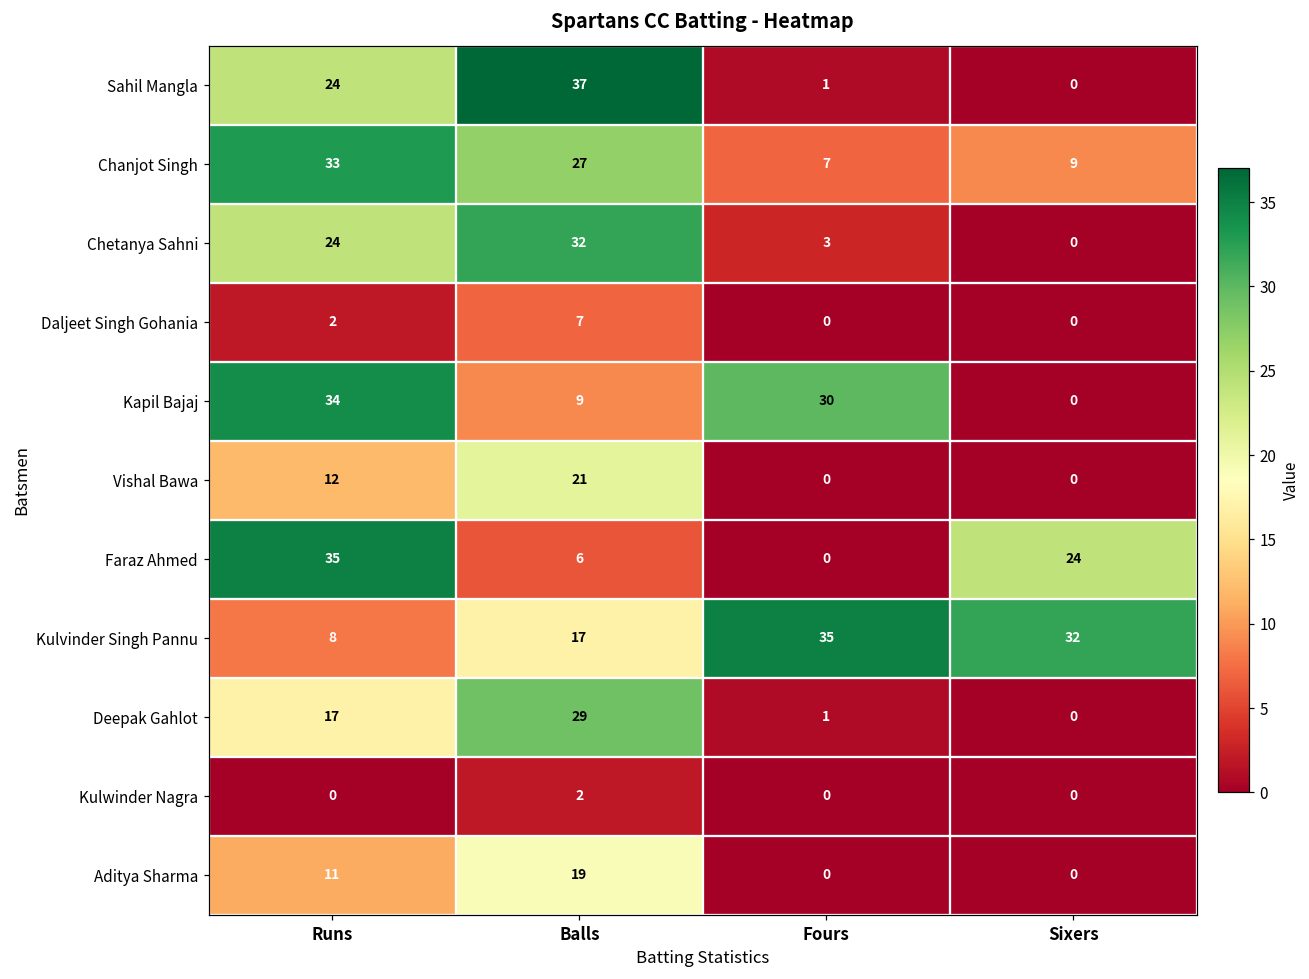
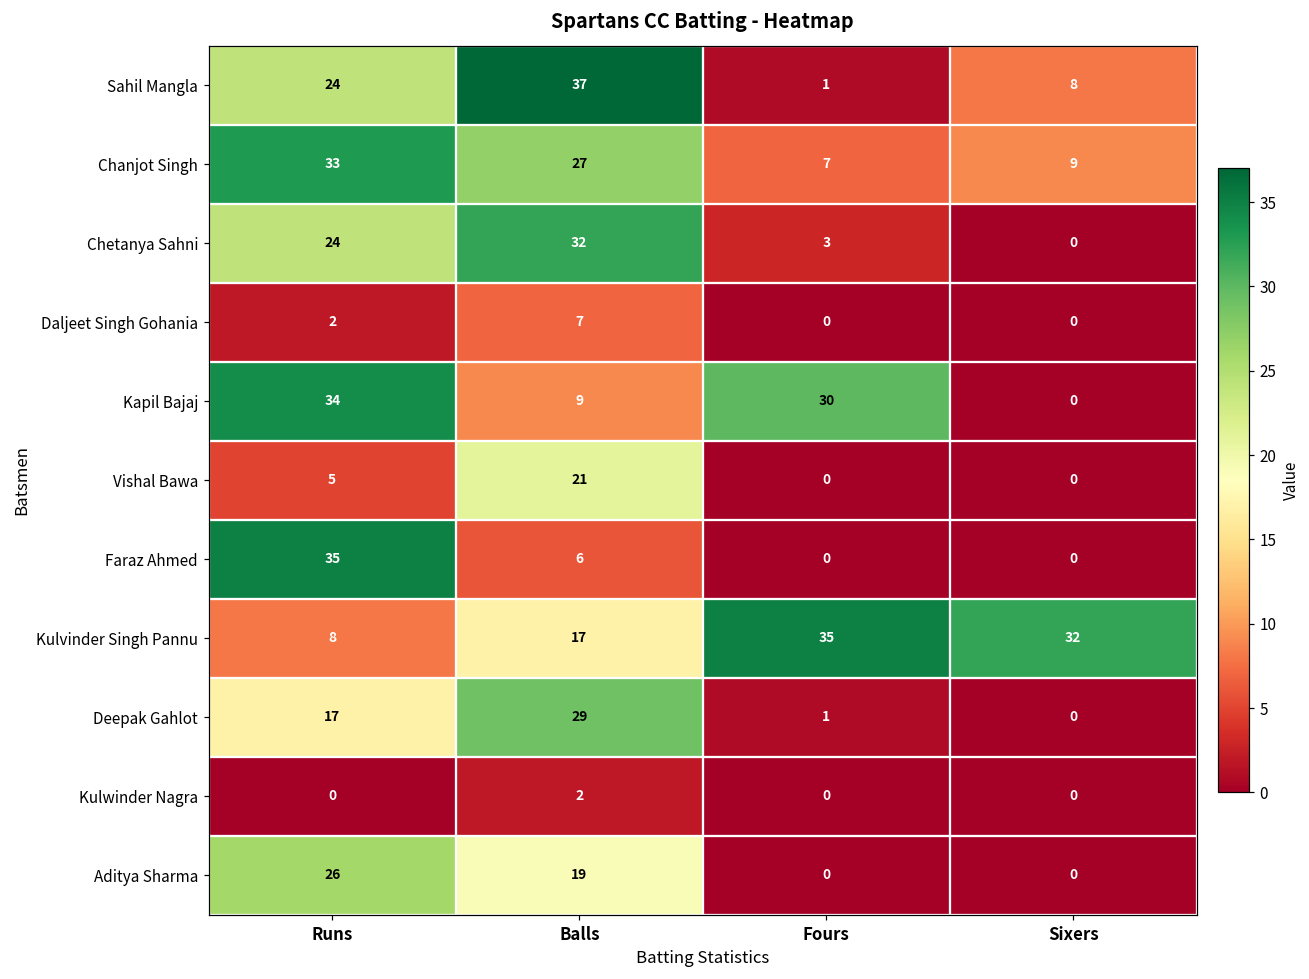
  {
    "Sahil Mangla": {
      "Runs": 24,
      "Balls": 37,
      "Fours": 1,
-     "Sixers": 0
+     "Sixers": 8
    },
    "Chanjot Singh": {
      "Runs": 33,
      "Balls": 27,
      "Fours": 7,
      "Sixers": 9
    },
    "Chetanya Sahni": {
      "Runs": 24,
      "Balls": 32,
      "Fours": 3,
      "Sixers": 0
    },
    "Daljeet Singh Gohania": {
      "Runs": 2,
      "Balls": 7,
      "Fours": 0,
      "Sixers": 0
    },
    "Kapil Bajaj": {
      "Runs": 34,
      "Balls": 9,
      "Fours": 30,
      "Sixers": 0
    },
    "Vishal Bawa": {
-     "Runs": 12,
+     "Runs": 5,
      "Balls": 21,
      "Fours": 0,
      "Sixers": 0
    },
    "Faraz Ahmed": {
      "Runs": 35,
      "Balls": 6,
      "Fours": 0,
-     "Sixers": 24
+     "Sixers": 0
    },
    "Kulvinder Singh Pannu": {
      "Runs": 8,
      "Balls": 17,
      "Fours": 35,
      "Sixers": 32
    },
    "Deepak Gahlot": {
      "Runs": 17,
      "Balls": 29,
      "Fours": 1,
      "Sixers": 0
    },
    "Kulwinder Nagra": {
      "Runs": 0,
      "Balls": 2,
      "Fours": 0,
      "Sixers": 0
    },
    "Aditya Sharma": {
-     "Runs": 11,
+     "Runs": 26,
      "Balls": 19,
      "Fours": 0,
      "Sixers": 0
    }
  }
